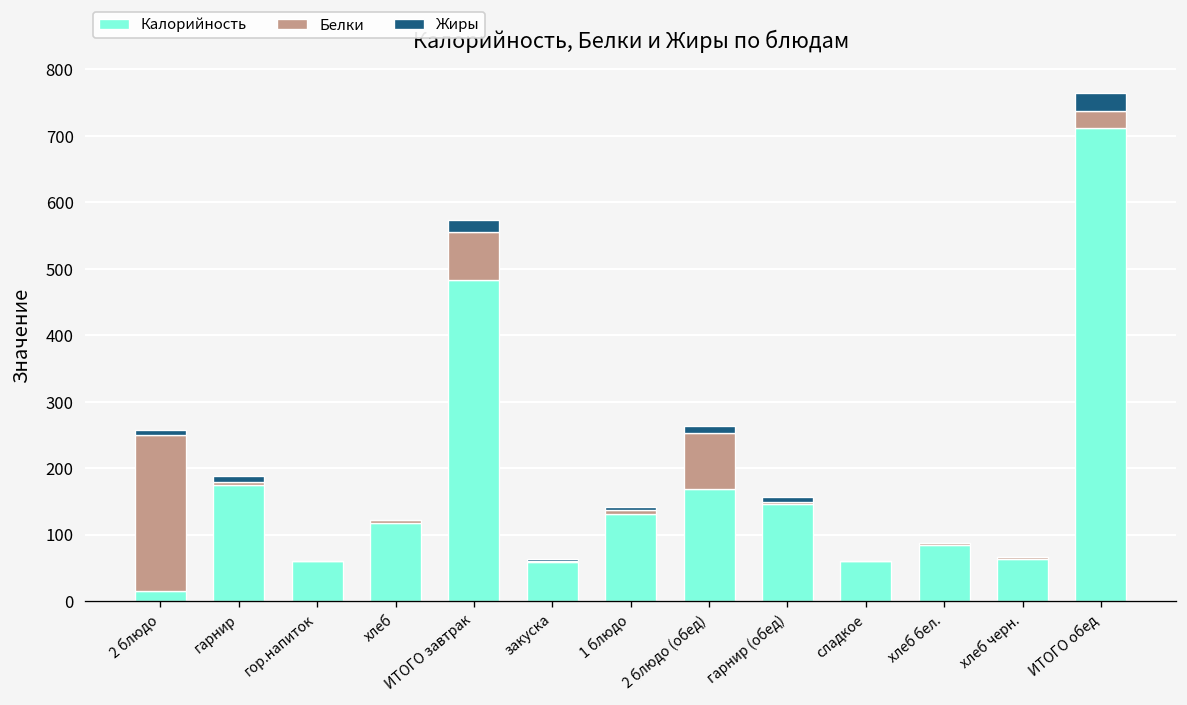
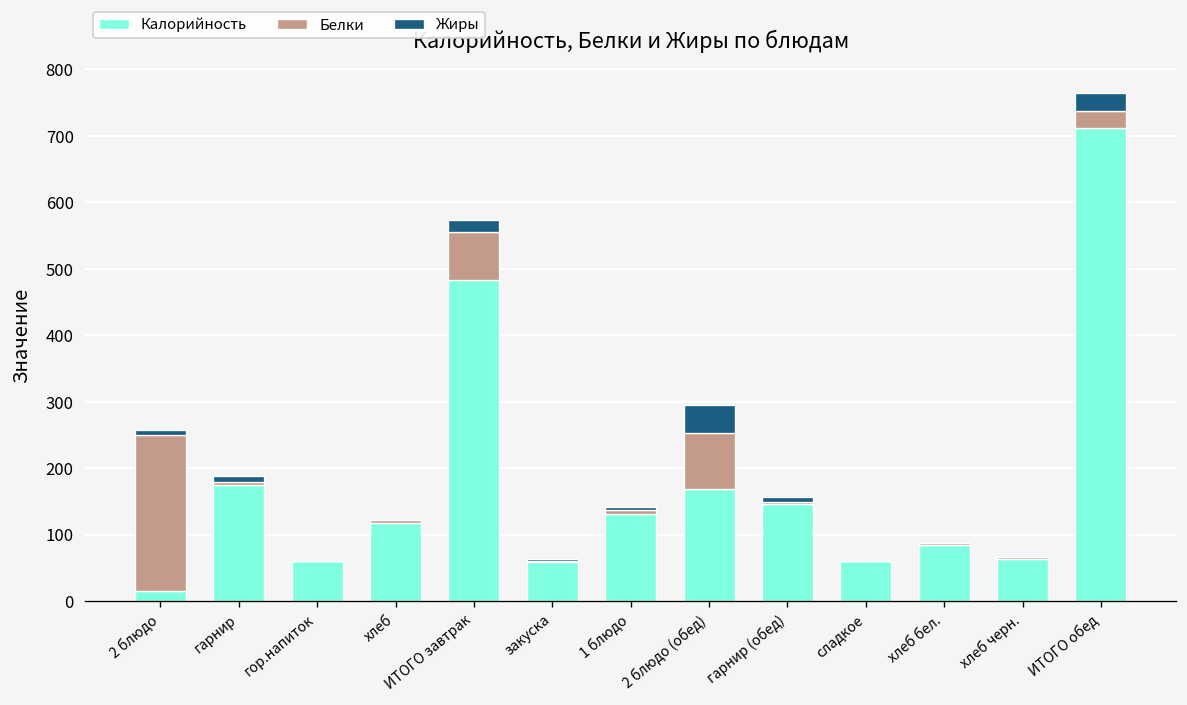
  {
    "Калорийность": {
      "2 блюдо": 20,
      "гарнир": 170,
      "гор.напиток": 60,
      "хлеб": 120,
      "ИТОГО завтрак": 480,
      "закуска": 60,
      "1 блюдо": 130,
      "2 блюдо (обед)": 170,
      "гарнир (обед)": 150,
      "сладкое": 60,
      "хлеб бел.": 80,
      "хлеб черн.": 60,
      "ИТОГО обед": 710
    },
    "Белки": {
      "2 блюдо": 230,
      "ИТОГО завтрак": 70,
      "1 блюдо": 10,
      "2 блюдо (обед)": 90,
      "ИТОГО обед": 30
    },
    "Жиры": {
      "2 блюдо": 10,
      "гарнир": 10,
      "гор.напиток": 0,
      "ИТОГО завтрак": 20,
      "1 блюдо": 0,
-     "2 блюдо (обед)": 10,
+     "2 блюдо (обед)": 40,
      "гарнир (обед)": 10,
      "сладкое": 0,
      "ИТОГО обед": 30
    }
  }
